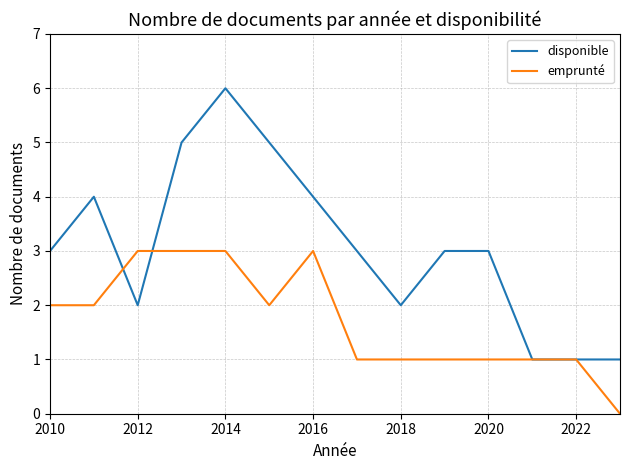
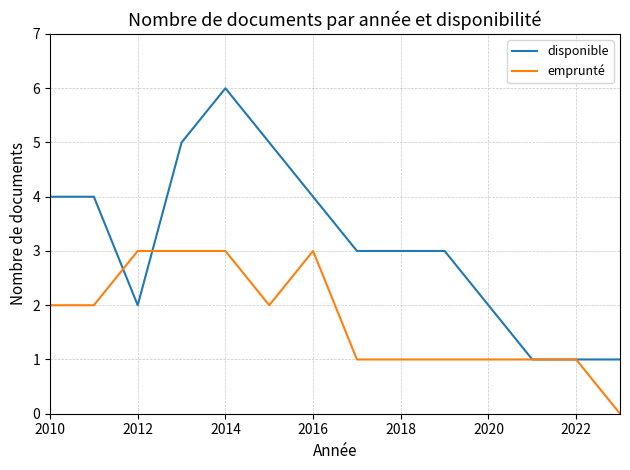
  {
    "disponible": {
-     "2010": 3,
+     "2010": 4,
      "2012": 2,
      "2014": 6,
      "2016": 4,
-     "2018": 2,
-     "2020": 3
+     "2018": 3,
+     "2020": 2
    },
    "emprunté": {
      "2010": 2,
      "2012": 3,
      "2014": 3,
      "2016": 3,
      "2018": 1,
      "2020": 1
    }
  }
